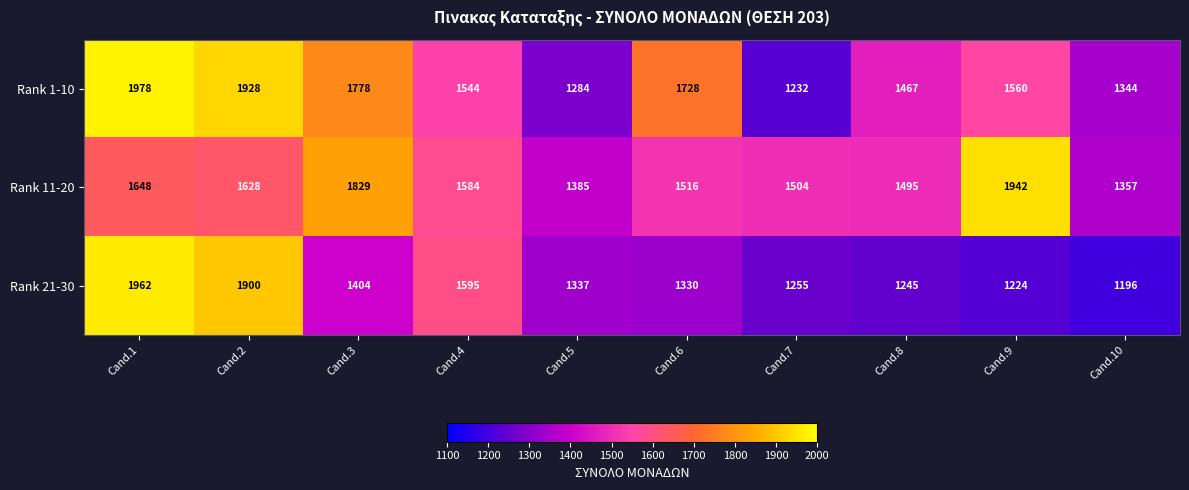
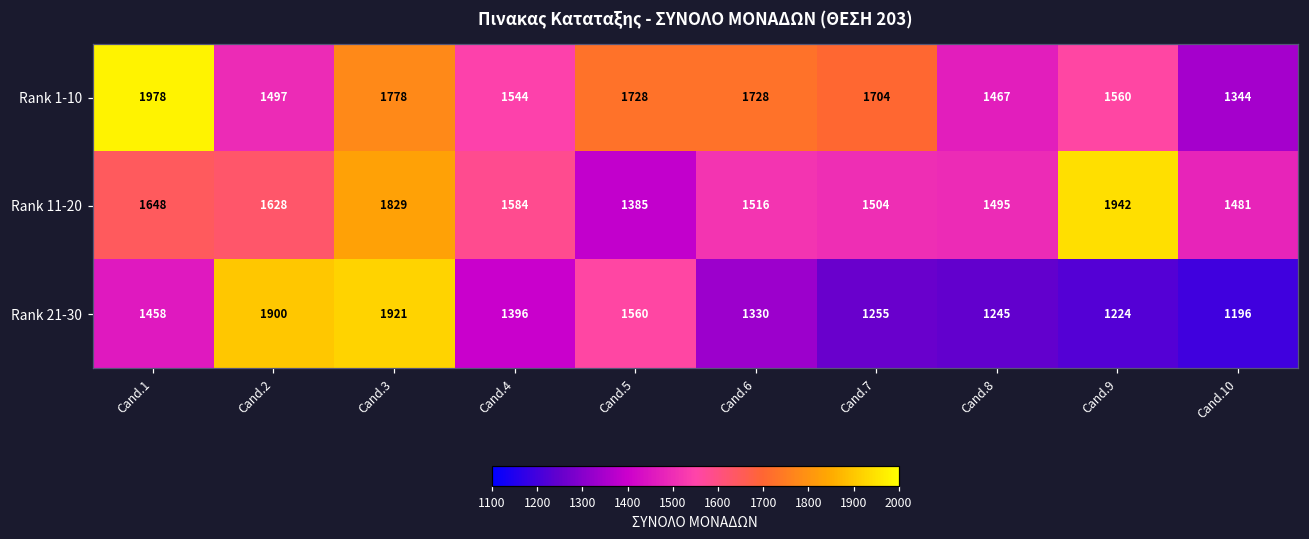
  {
    "Rank 1-10": {
      "Cand.1": 1978,
-     "Cand.2": 1928,
+     "Cand.2": 1497,
      "Cand.3": 1778,
      "Cand.4": 1544,
-     "Cand.5": 1284,
+     "Cand.5": 1728,
      "Cand.6": 1728,
-     "Cand.7": 1232,
+     "Cand.7": 1704,
      "Cand.8": 1467,
      "Cand.9": 1560,
      "Cand.10": 1344
    },
    "Rank 11-20": {
      "Cand.1": 1648,
      "Cand.2": 1628,
      "Cand.3": 1829,
      "Cand.4": 1584,
      "Cand.5": 1385,
      "Cand.6": 1516,
      "Cand.7": 1504,
      "Cand.8": 1495,
      "Cand.9": 1942,
-     "Cand.10": 1357
+     "Cand.10": 1481
    },
    "Rank 21-30": {
-     "Cand.1": 1962,
+     "Cand.1": 1458,
      "Cand.2": 1900,
-     "Cand.3": 1404,
-     "Cand.4": 1595,
-     "Cand.5": 1337,
+     "Cand.3": 1921,
+     "Cand.4": 1396,
+     "Cand.5": 1560,
      "Cand.6": 1330,
      "Cand.7": 1255,
      "Cand.8": 1245,
      "Cand.9": 1224,
      "Cand.10": 1196
    }
  }
